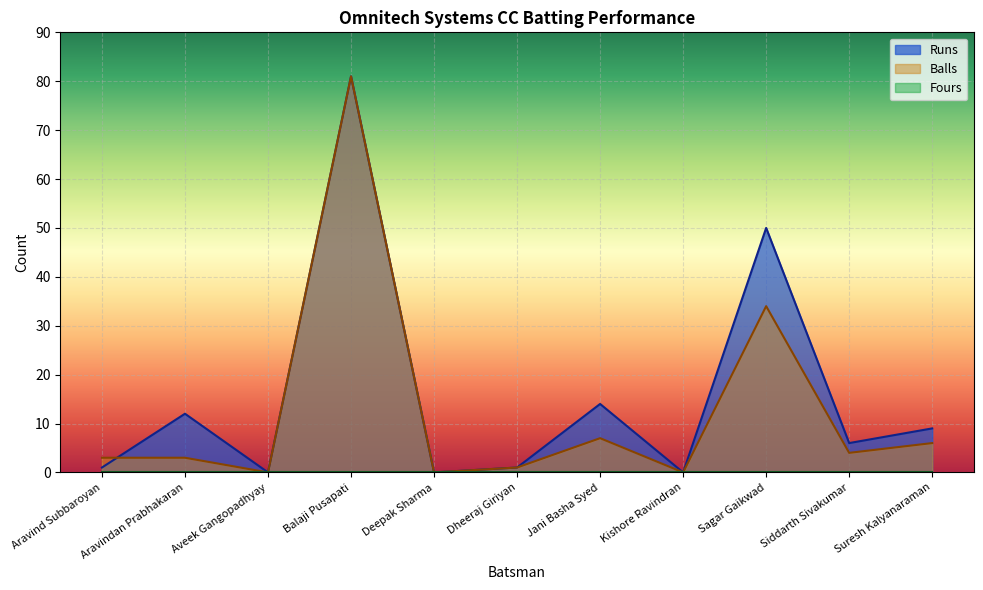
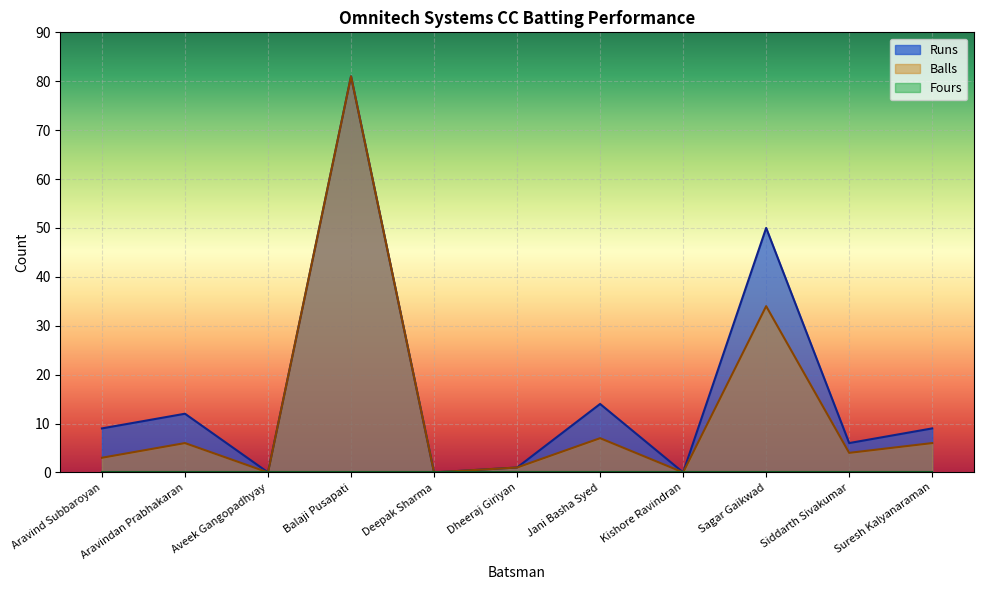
  {
    "Runs": {
-     "Aravind Subbaroyan": 1,
+     "Aravind Subbaroyan": 9,
      "Aravindan Prabhakaran": 12,
      "Jani Basha Syed": 14,
      "Sagar Gaikwad": 50,
      "Siddarth Sivakumar": 6,
      "Suresh Kalyanaraman": 9
    },
    "Balls": {
      "Aravind Subbaroyan": 3,
-     "Aravindan Prabhakaran": 3,
+     "Aravindan Prabhakaran": 6,
      "Jani Basha Syed": 7,
      "Sagar Gaikwad": 34,
      "Siddarth Sivakumar": 4,
      "Suresh Kalyanaraman": 6
    },
    "Fours": {
      "Aravind Subbaroyan": 0,
      "Aravindan Prabhakaran": 0,
      "Balaji Pusapati": 0,
      "Dheeraj Giriyan": 0,
      "Jani Basha Syed": 0,
      "Sagar Gaikwad": 0,
      "Siddarth Sivakumar": 0,
      "Suresh Kalyanaraman": 0
    }
  }
